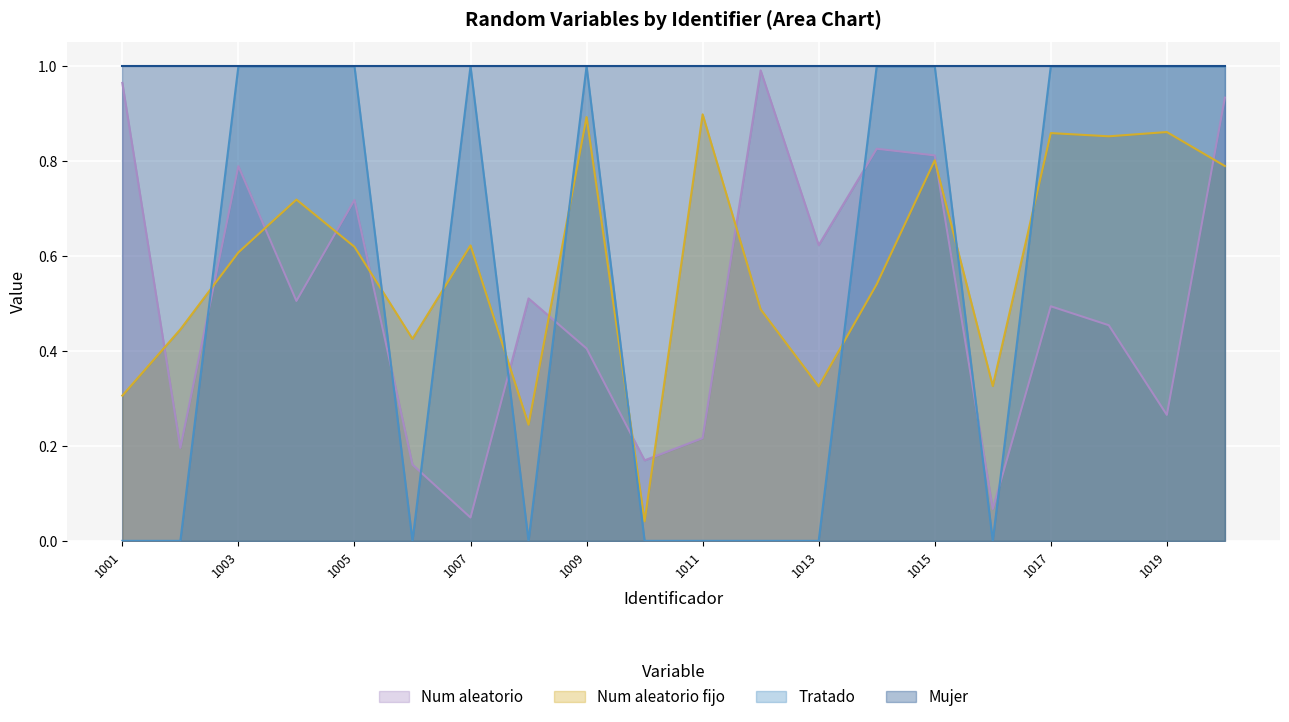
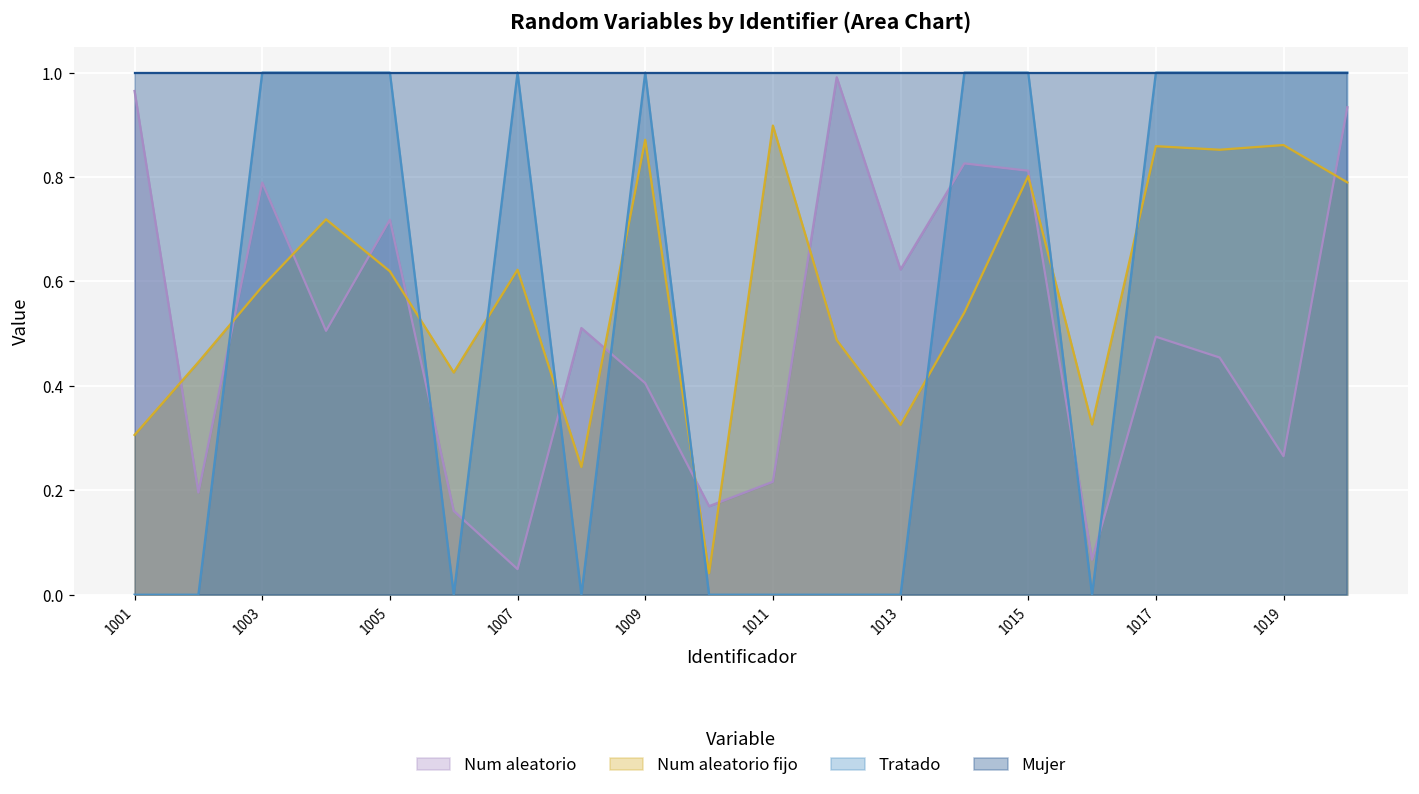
  {
    "Num aleatorio fijo": {
      "1001": 0.31,
-     "1003": 0.61,
+     "1003": 0.59,
      "1005": 0.62,
      "1007": 0.62,
-     "1009": 0.89,
+     "1009": 0.87,
      "1011": 0.90,
      "1013": 0.33,
      "1015": 0.80,
      "1017": 0.86,
      "1019": 0.86
    }
  }
